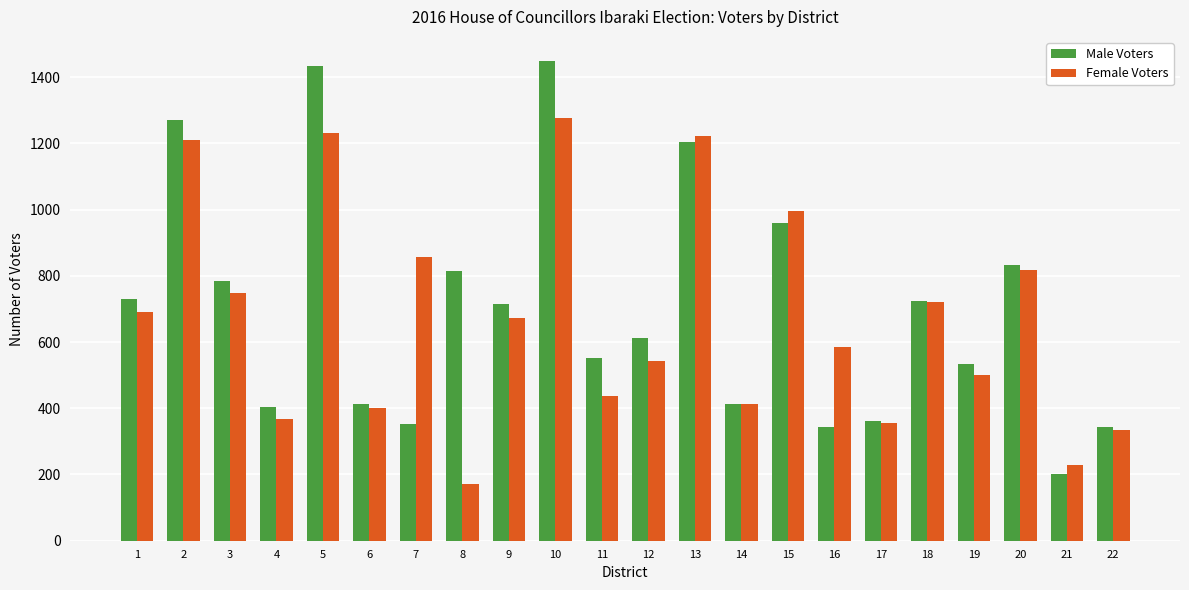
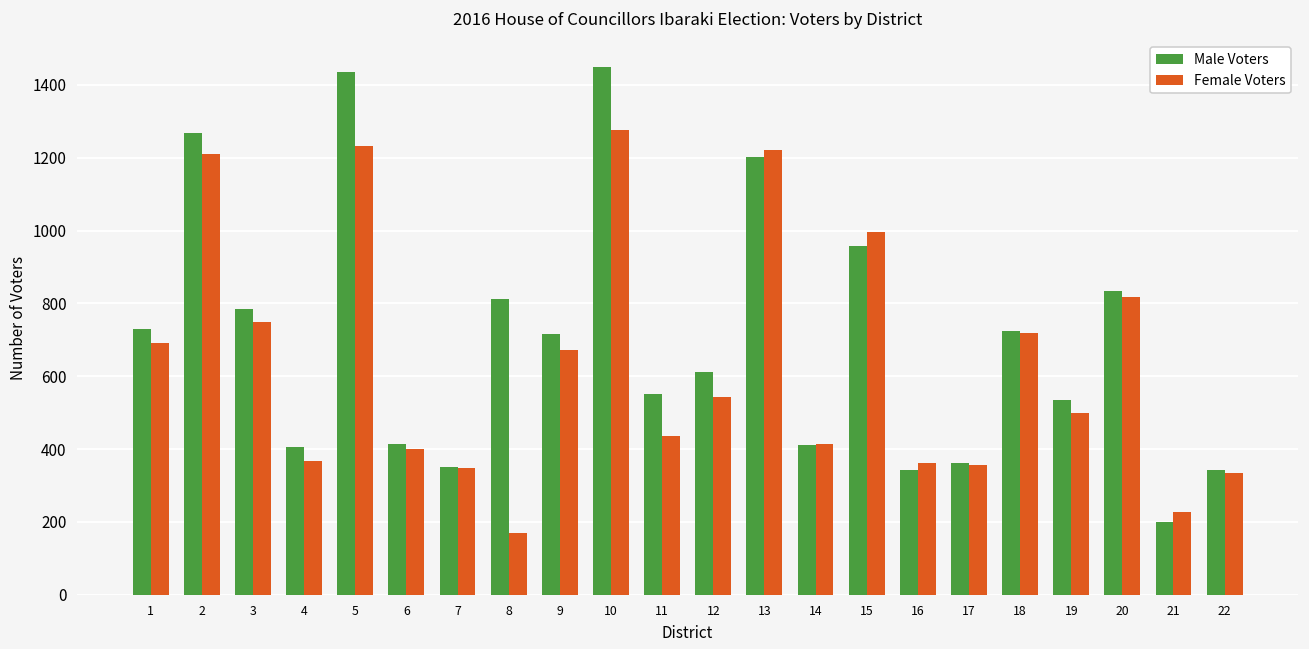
  {
    "Male Voters": {
      "1": 730,
      "2": 1270,
      "3": 780,
      "4": 410,
      "5": 1430,
      "6": 410,
      "7": 350,
      "8": 810,
      "9": 720,
      "10": 1450,
      "11": 550,
      "12": 610,
      "13": 1200,
      "14": 410,
      "15": 960,
      "16": 340,
      "17": 360,
      "18": 720,
      "19": 530,
      "20": 830,
      "21": 200,
      "22": 340
    },
    "Female Voters": {
      "1": 690,
      "2": 1210,
      "3": 750,
      "4": 370,
      "5": 1230,
      "6": 400,
-     "7": 860,
+     "7": 350,
      "8": 170,
      "9": 670,
      "10": 1280,
      "11": 440,
      "12": 540,
      "13": 1220,
      "14": 410,
      "15": 1000,
-     "16": 590,
+     "16": 360,
      "17": 360,
      "18": 720,
      "19": 500,
      "20": 820,
      "21": 230,
      "22": 330
    }
  }
